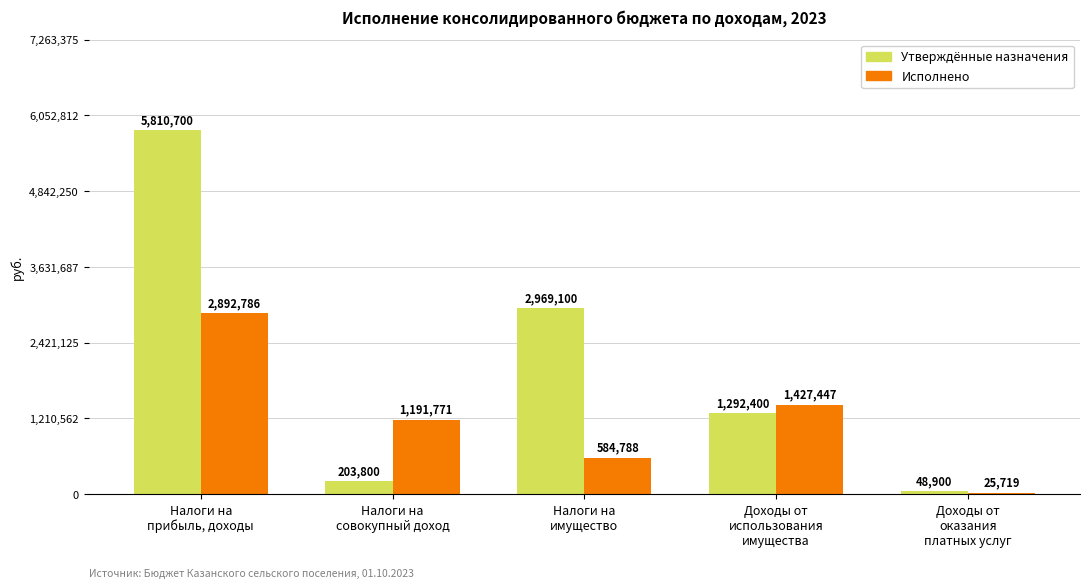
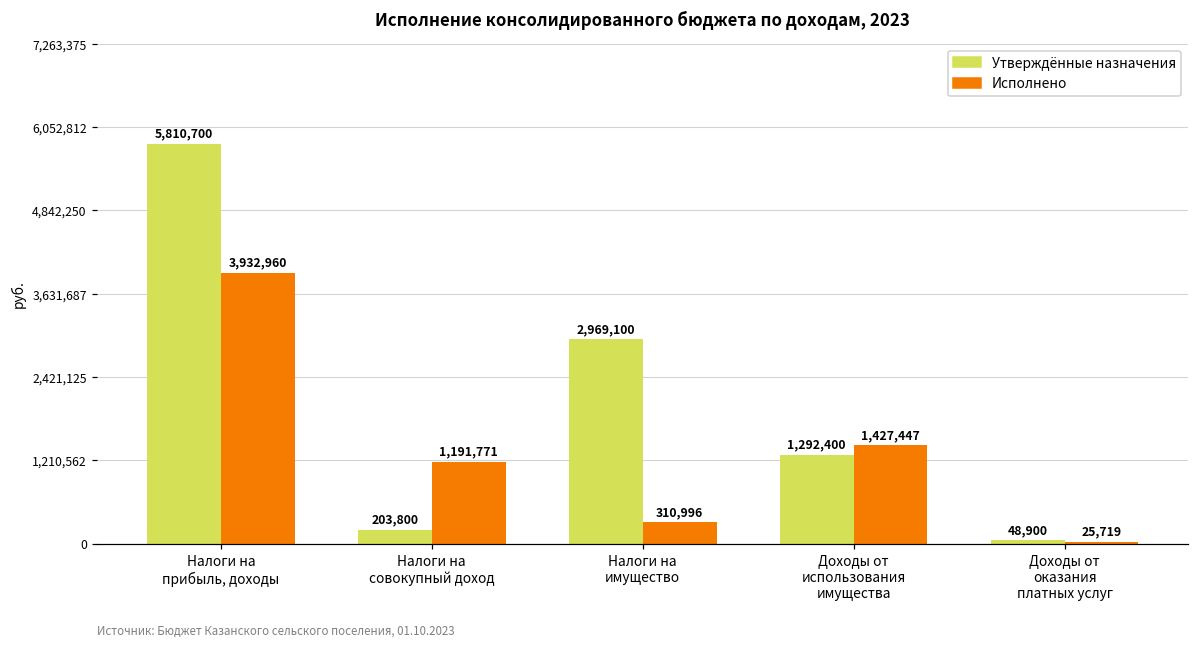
  {
    "Утверждённые назначения": {
      "Налоги на прибыль, доходы": "5,810,700",
      "Налоги на совокупный доход": "203,800",
      "Налоги на имущество": "2,969,100",
      "Доходы от использования имущества": "1,292,400",
      "Доходы от оказания платных услуг": "48,900"
    },
    "Исполнено": {
-     "Налоги на прибыль, доходы": "2,892,786",
+     "Налоги на прибыль, доходы": "3,932,960",
      "Налоги на совокупный доход": "1,191,771",
-     "Налоги на имущество": "584,788",
+     "Налоги на имущество": "310,996",
      "Доходы от использования имущества": "1,427,447",
      "Доходы от оказания платных услуг": "25,719"
    }
  }
